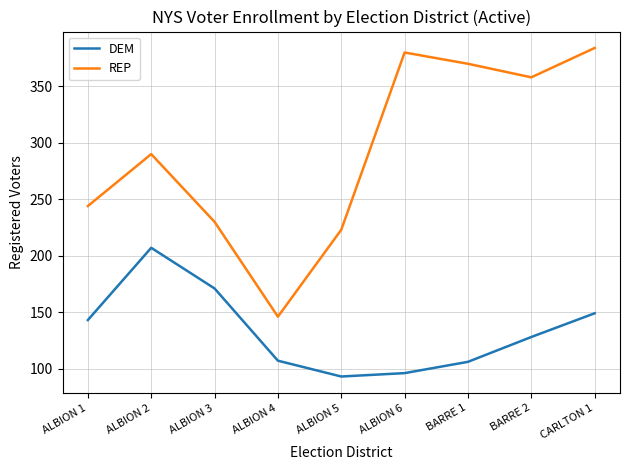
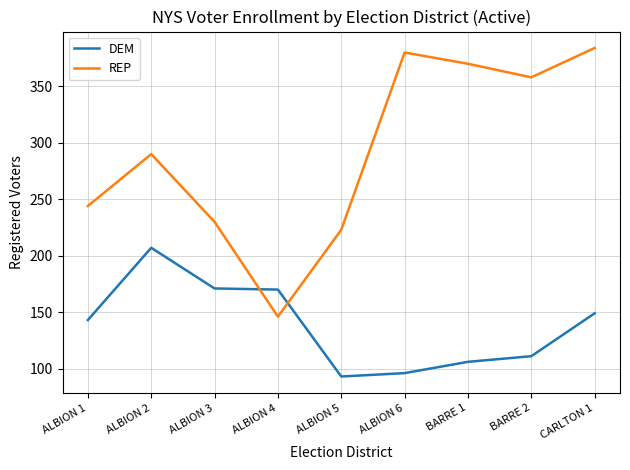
  {
    "DEM": {
      "ALBION 1": 143,
      "ALBION 2": 207,
      "ALBION 3": 171,
-     "ALBION 4": 107,
+     "ALBION 4": 170,
      "ALBION 5": 93,
      "ALBION 6": 96,
      "BARRE 1": 106,
-     "BARRE 2": 128,
+     "BARRE 2": 111,
      "CARLTON 1": 149
    },
    "REP": {
      "ALBION 1": 244,
      "ALBION 2": 290,
      "ALBION 3": 230,
      "ALBION 4": 146,
      "ALBION 5": 223,
      "ALBION 6": 380,
      "BARRE 1": 370,
      "BARRE 2": 358,
      "CARLTON 1": 384
    }
  }
